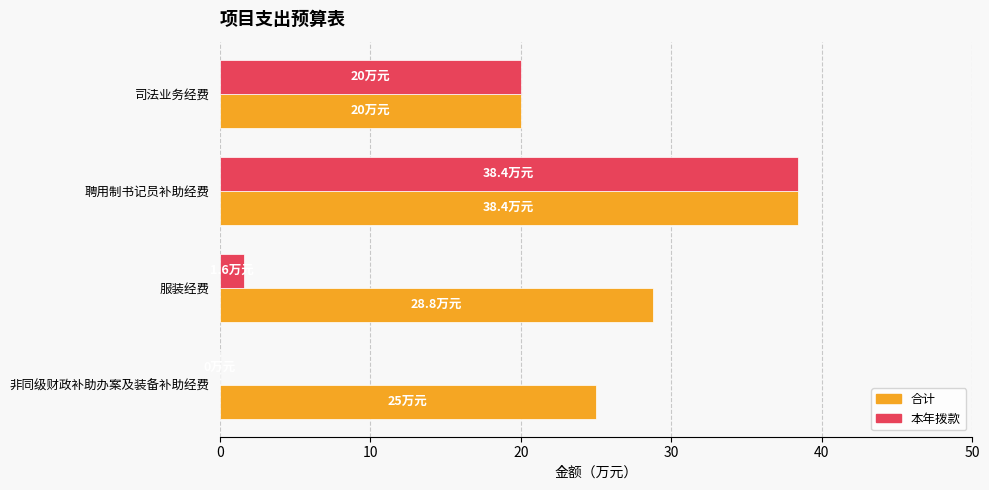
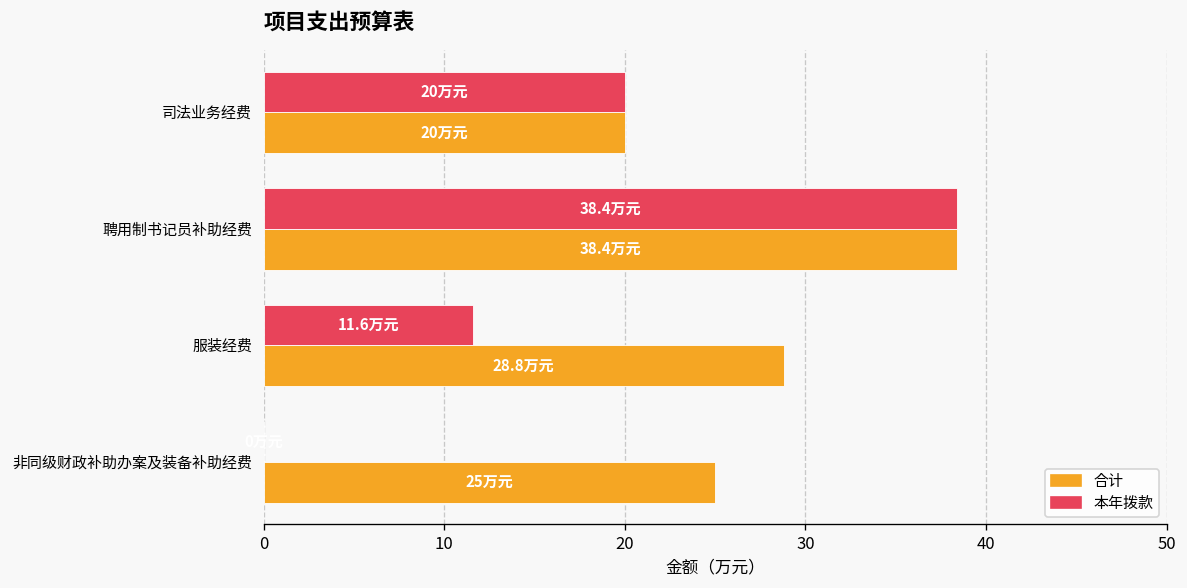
  {
    "合计": {
      "司法业务经费": 20,
      "聘用制书记员补助经费": 38.4,
      "服装经费": 28.8,
      "非同级财政补助办案及装备补助经费": 25
    },
    "本年拨款": {
-     "服装经费": 1.6,
+     "服装经费": 11.6,
      "非同级财政补助办案及装备补助经费": 0.0
    }
  }
